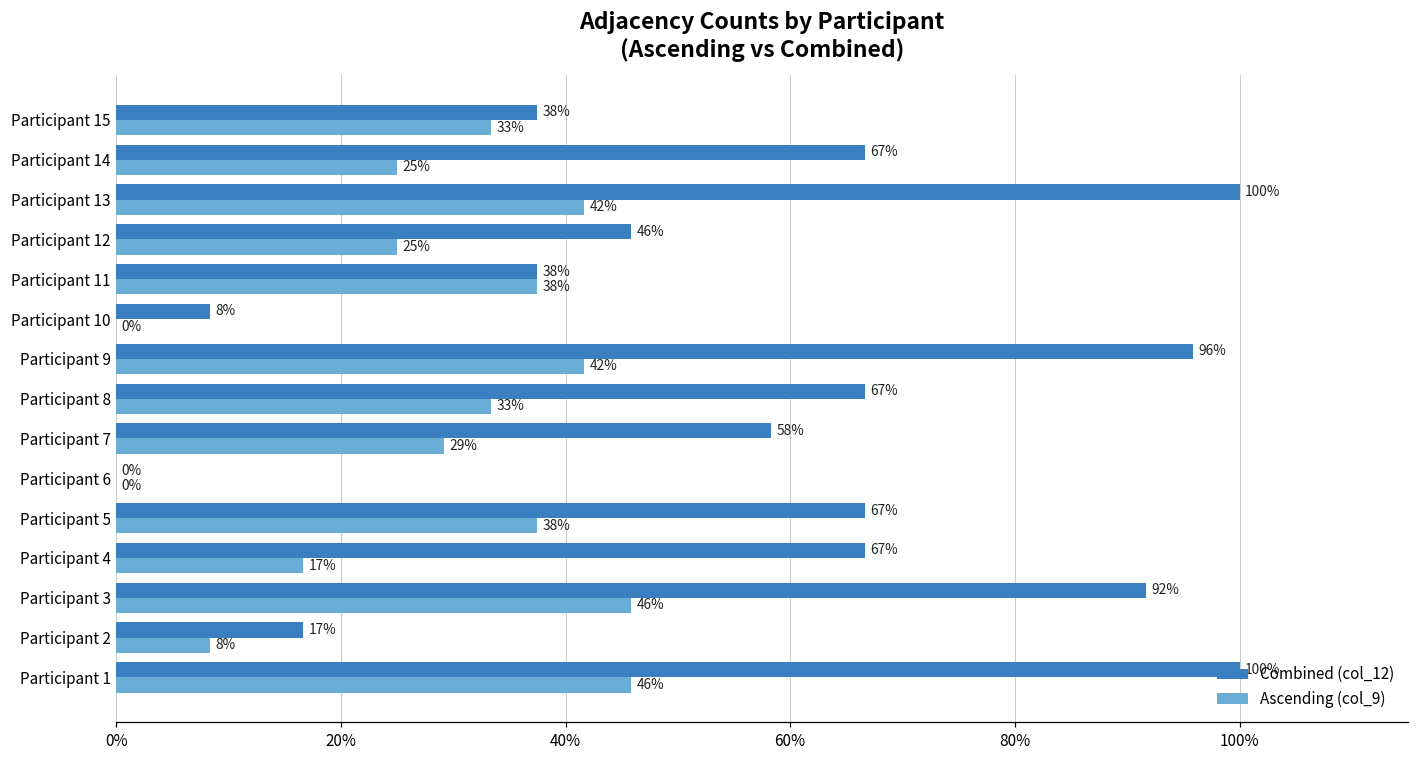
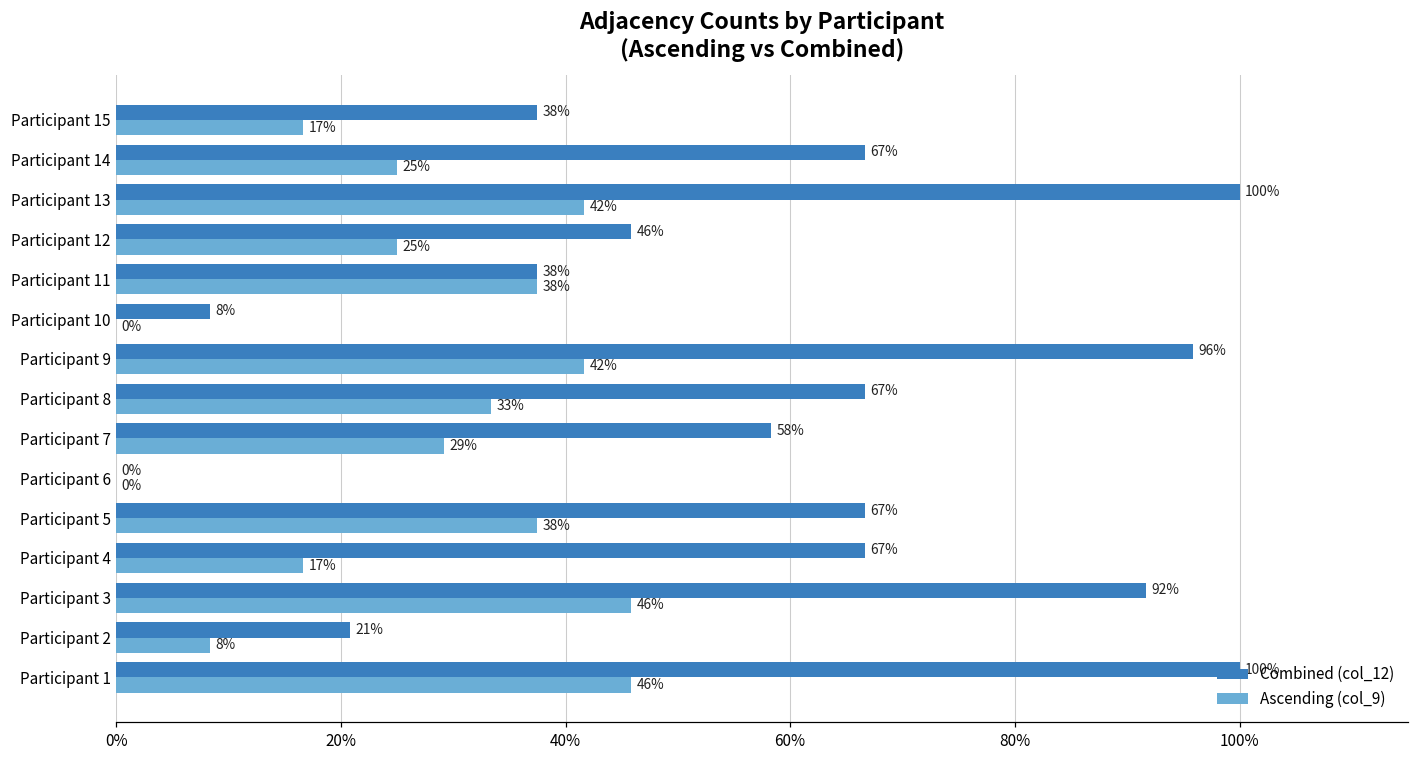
  {
    "Combined (col_12)": {
      "Participant 15": "38%",
      "Participant 14": "67%",
      "Participant 13": "100%",
      "Participant 12": "46%",
      "Participant 11": "38%",
      "Participant 10": "8%",
      "Participant 9": "96%",
      "Participant 8": "67%",
      "Participant 7": "58%",
      "Participant 6": "0%",
      "Participant 5": "67%",
      "Participant 4": "67%",
      "Participant 3": "92%",
-     "Participant 2": "17%",
+     "Participant 2": "21%",
      "Participant 1": "100%"
    },
    "Ascending (col_9)": {
-     "Participant 15": "33%",
+     "Participant 15": "17%",
      "Participant 14": "25%",
      "Participant 13": "42%",
      "Participant 12": "25%",
      "Participant 11": "38%",
      "Participant 10": "0%",
      "Participant 9": "42%",
      "Participant 8": "33%",
      "Participant 7": "29%",
      "Participant 6": "0%",
      "Participant 5": "38%",
      "Participant 4": "17%",
      "Participant 3": "46%",
      "Participant 2": "8%",
      "Participant 1": "46%"
    }
  }
